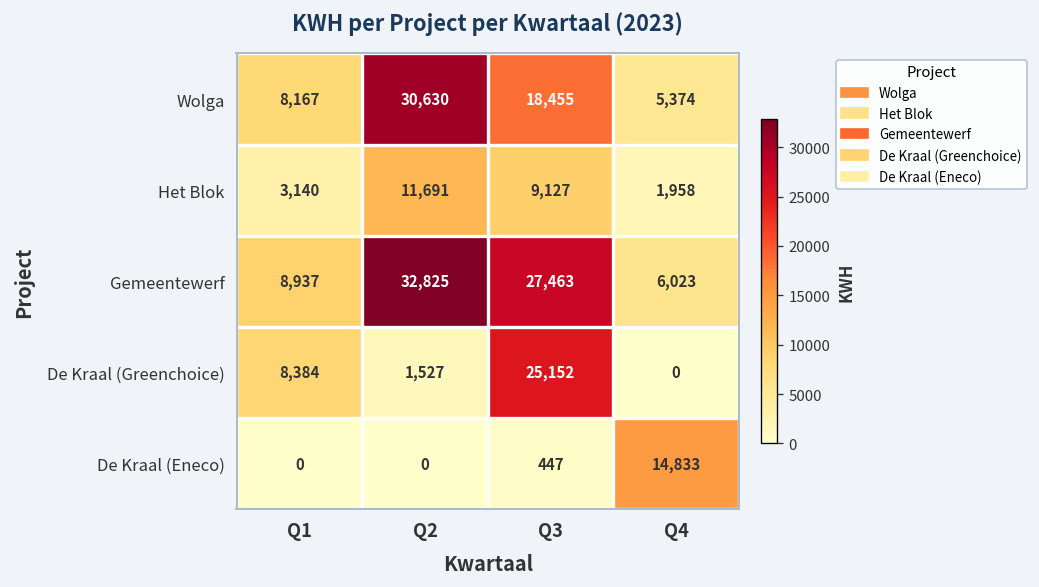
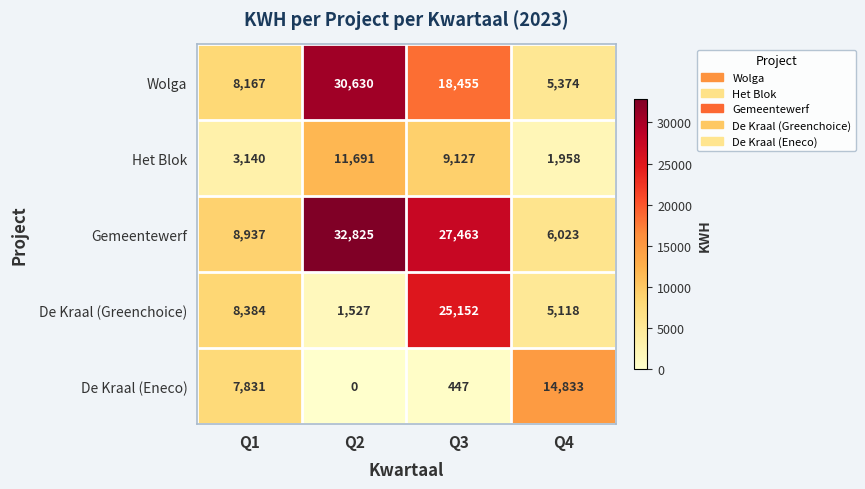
  {
    "Wolga": {
      "Q1": "8,167",
      "Q2": "30,630",
      "Q3": "18,455",
      "Q4": "5,374"
    },
    "Het Blok": {
      "Q1": "3,140",
      "Q2": "11,691",
      "Q3": "9,127",
      "Q4": "1,958"
    },
    "Gemeentewerf": {
      "Q1": "8,937",
      "Q2": "32,825",
      "Q3": "27,463",
      "Q4": "6,023"
    },
    "De Kraal (Greenchoice)": {
      "Q1": "8,384",
      "Q2": "1,527",
      "Q3": "25,152",
-     "Q4": "0"
+     "Q4": "5,118"
    },
    "De Kraal (Eneco)": {
-     "Q1": "0",
+     "Q1": "7,831",
      "Q2": "0",
      "Q3": "447",
      "Q4": "14,833"
    }
  }
